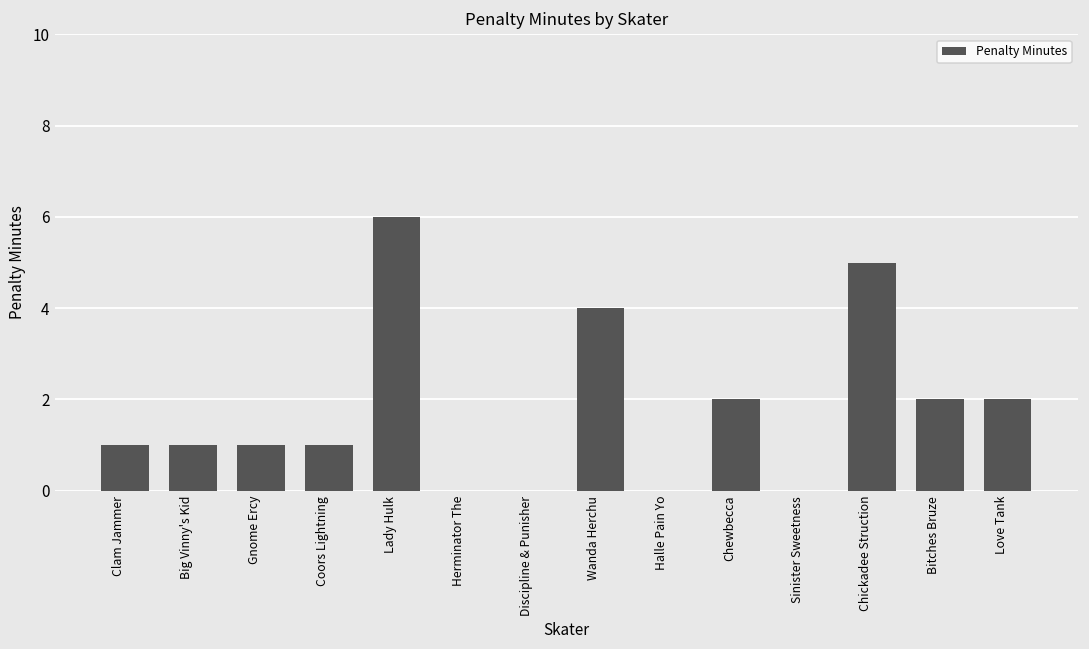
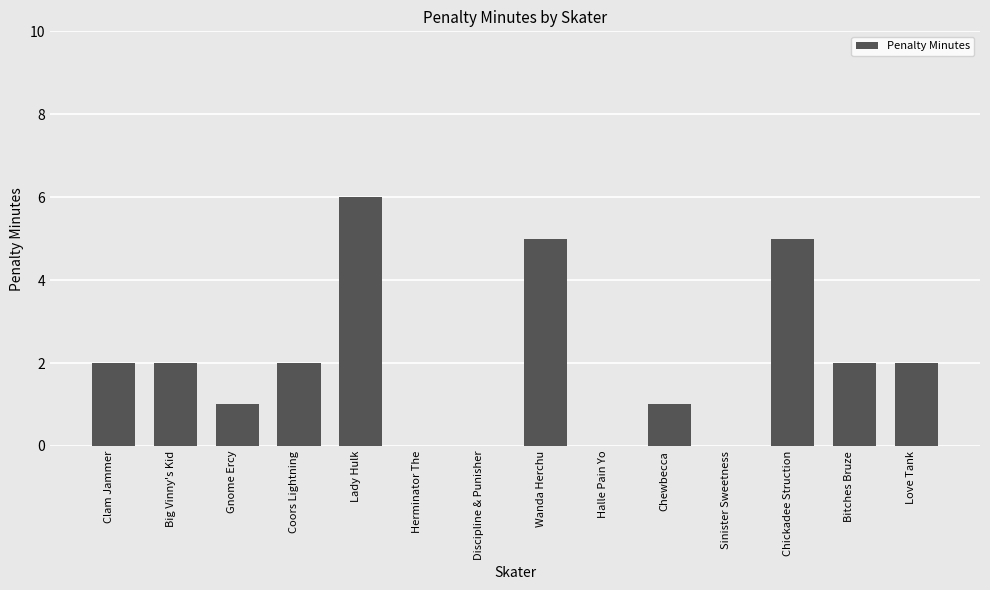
  {
-   "Clam Jammer": 1,
-   "Big Vinny's Kid": 1,
+   "Clam Jammer": 2,
+   "Big Vinny's Kid": 2,
    "Gnome Ercy": 1,
-   "Coors Lightning": 1,
+   "Coors Lightning": 2,
    "Lady Hulk": 6,
    "Herminator The": 0,
    "Discipline & Punisher": 0,
-   "Wanda Herchu": 4,
+   "Wanda Herchu": 5,
    "Halle Pain Yo": 0,
-   "Chewbecca": 2,
+   "Chewbecca": 1,
    "Sinister Sweetness": 0,
    "Chickadee Struction": 5,
    "Bitches Bruze": 2,
    "Love Tank": 2
  }
